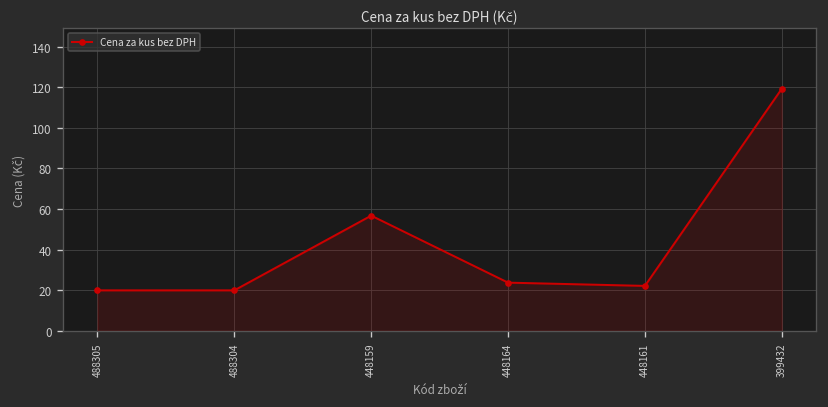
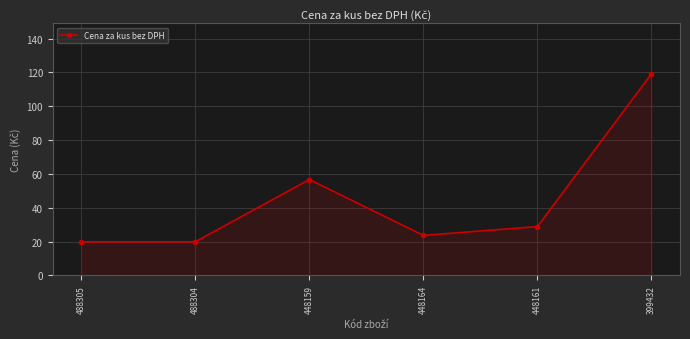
  {
    "488305": 20,
    "488304": 20,
    "448159": 57,
    "448164": 24,
-   "448161": 22,
+   "448161": 29,
    "399432": 119
  }
